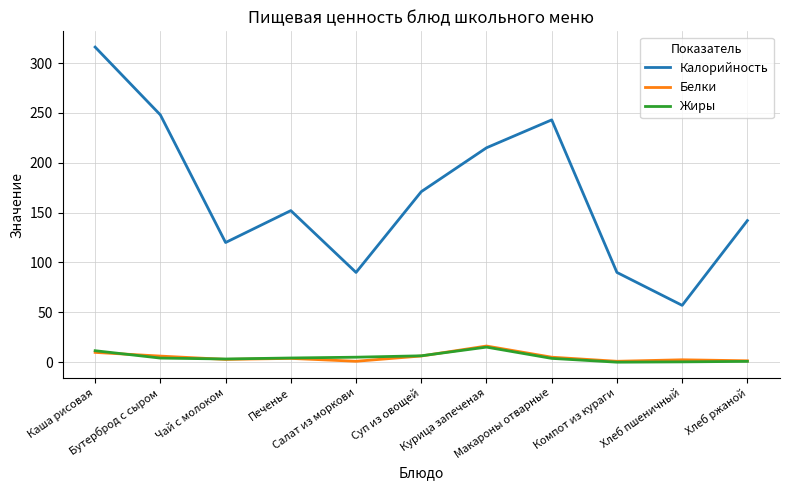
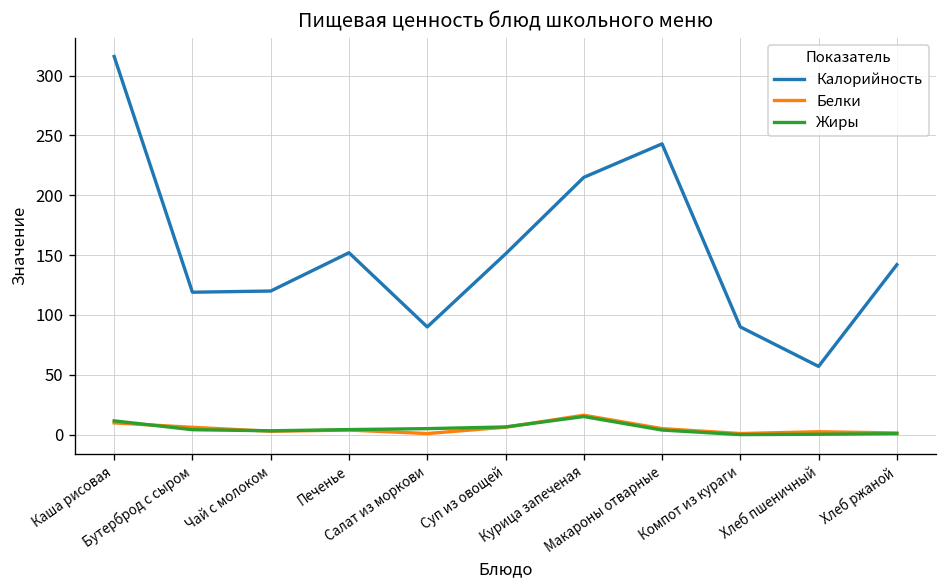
  {
    "Калорийность": {
      "Каша рисовая": 320,
-     "Бутерброд с сыром": 250,
+     "Бутерброд с сыром": 120,
      "Чай с молоком": 120,
      "Печенье": 150,
      "Салат из моркови": 90,
-     "Суп из овощей": 170,
+     "Суп из овощей": 150,
      "Курица запеченая": 220,
      "Макароны отварные": 240,
      "Компот из кураги": 90,
      "Хлеб пшеничный": 60,
      "Хлеб ржаной": 140
    },
    "Белки": {
      "Салат из моркови": 0
    },
    "Жиры": {
      "Салат из моркови": 10
    }
  }
